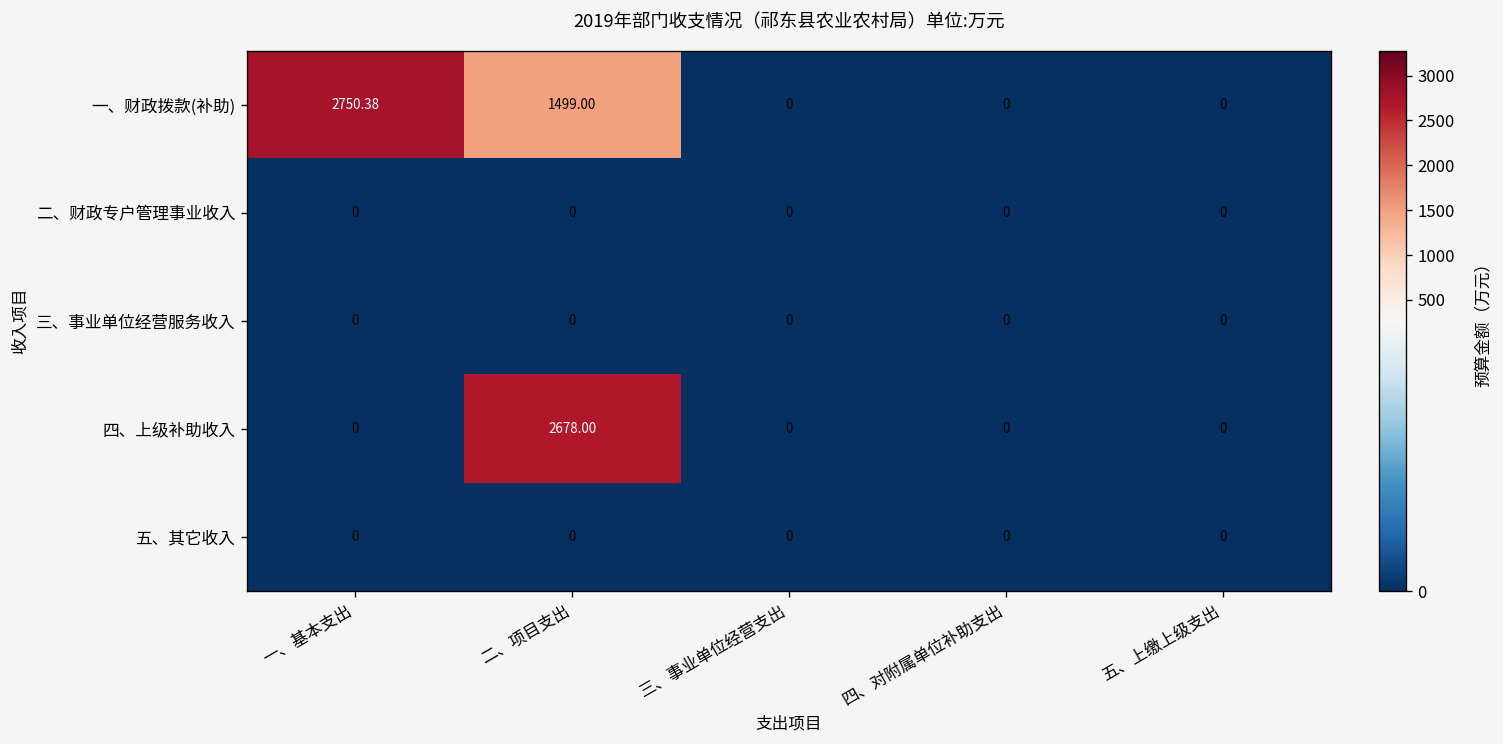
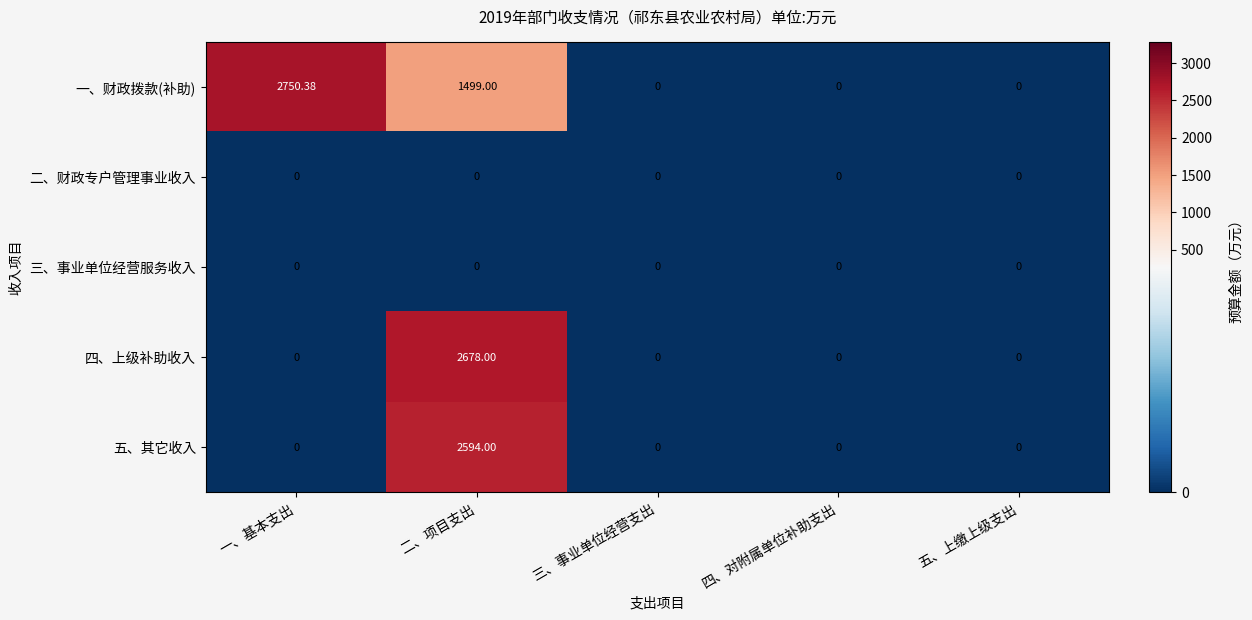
  {
    "一、财政拨款(补助)": {
      "一、基本支出": 2750.38,
      "二、项目支出": 1499.00,
      "三、事业单位经营支出": 0,
      "四、对附属单位补助支出": 0,
      "五、上缴上级支出": 0
    },
    "二、财政专户管理事业收入": {
      "一、基本支出": 0,
      "二、项目支出": 0,
      "三、事业单位经营支出": 0,
      "四、对附属单位补助支出": 0,
      "五、上缴上级支出": 0
    },
    "三、事业单位经营服务收入": {
      "一、基本支出": 0,
      "二、项目支出": 0,
      "三、事业单位经营支出": 0,
      "四、对附属单位补助支出": 0,
      "五、上缴上级支出": 0
    },
    "四、上级补助收入": {
      "一、基本支出": 0,
      "二、项目支出": 2678.00,
      "三、事业单位经营支出": 0,
      "四、对附属单位补助支出": 0,
      "五、上缴上级支出": 0
    },
    "五、其它收入": {
      "一、基本支出": 0,
-     "二、项目支出": 0,
+     "二、项目支出": 2594.00,
      "三、事业单位经营支出": 0,
      "四、对附属单位补助支出": 0,
      "五、上缴上级支出": 0
    }
  }
